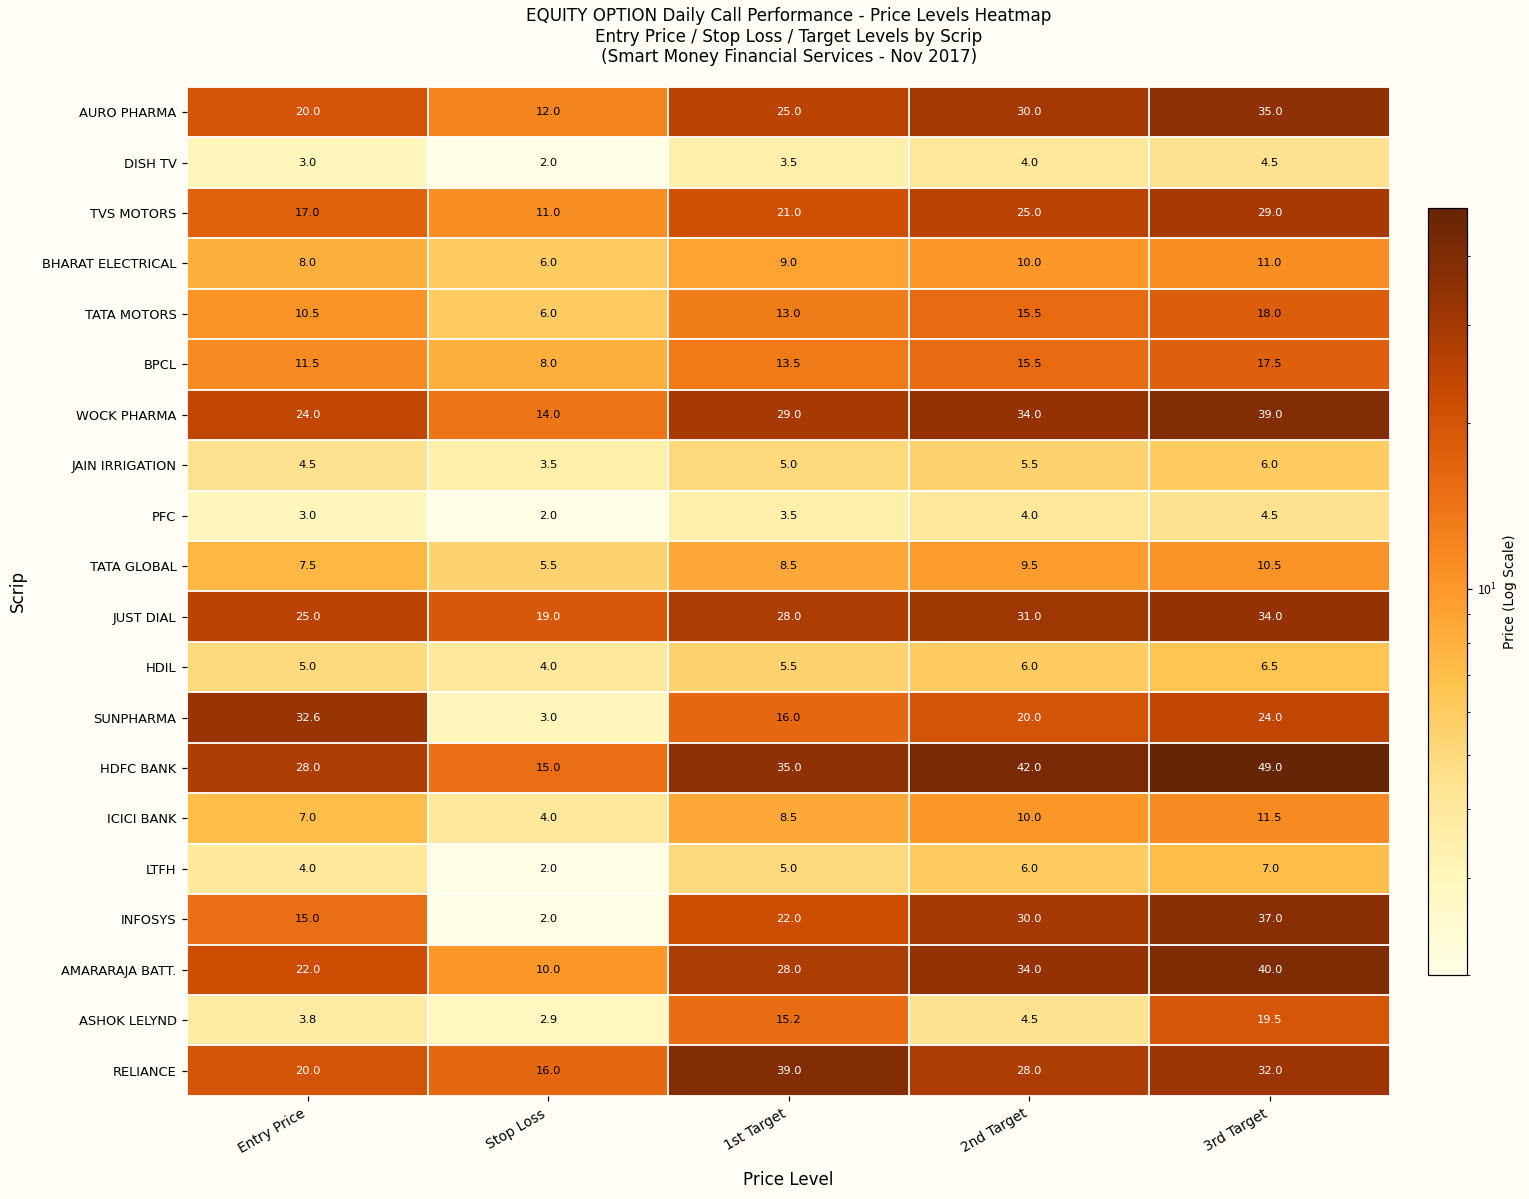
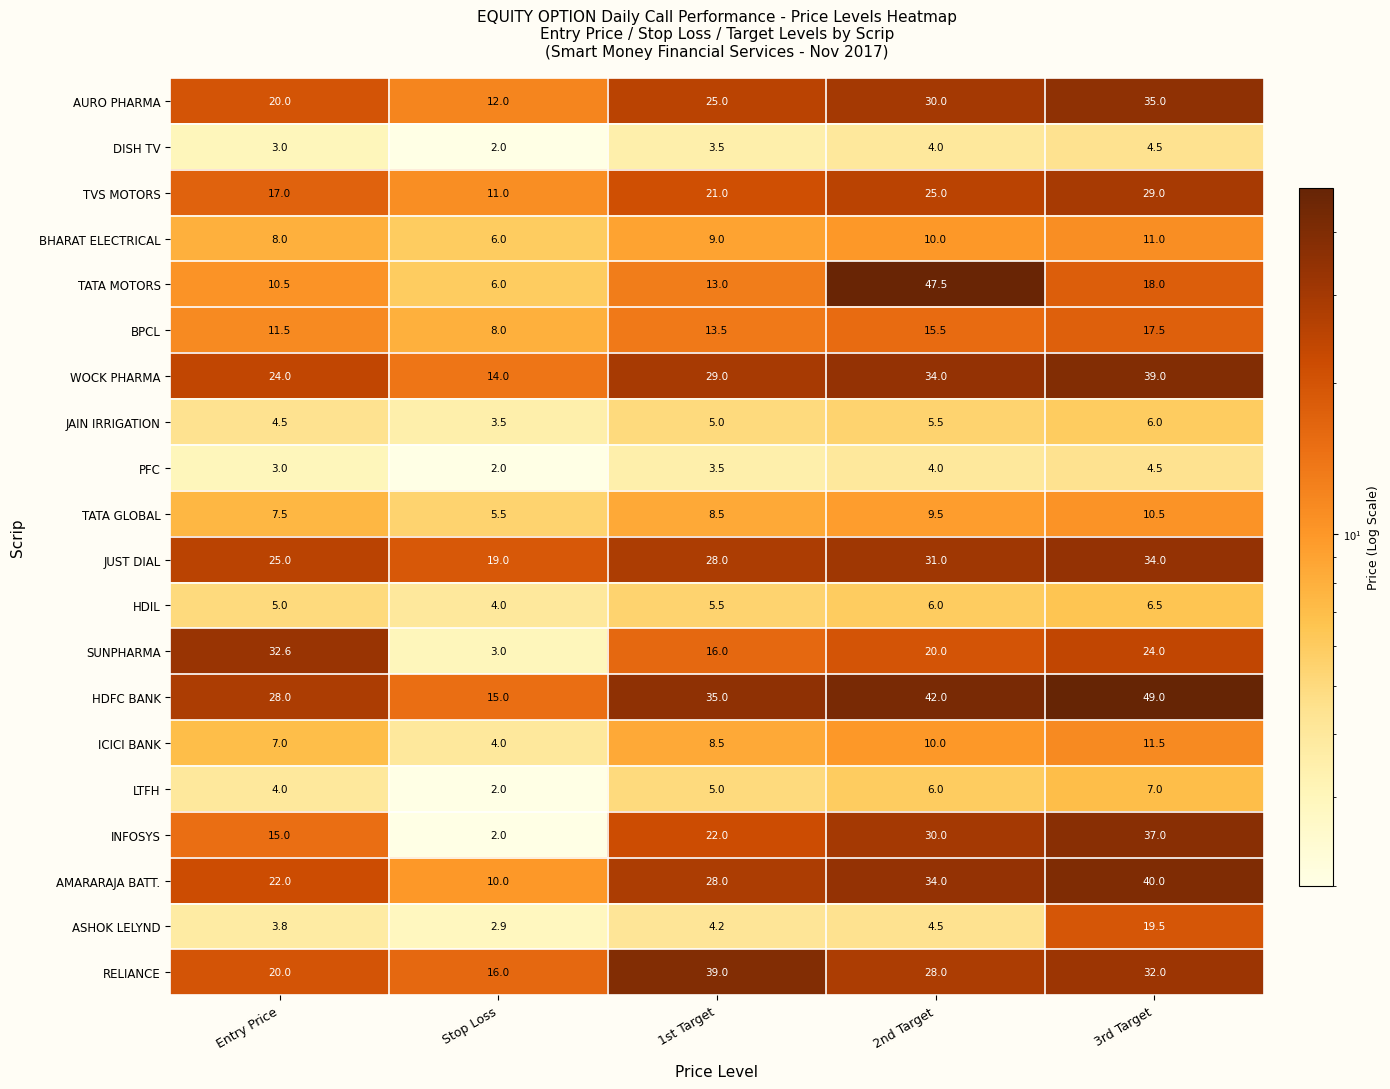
  {
    "AURO PHARMA": {
      "Entry Price": 20.0,
      "Stop Loss": 12.0,
      "1st Target": 25.0,
      "2nd Target": 30.0,
      "3rd Target": 35.0
    },
    "DISH TV": {
      "Entry Price": 3.0,
      "Stop Loss": 2.0,
      "1st Target": 3.5,
      "2nd Target": 4.0,
      "3rd Target": 4.5
    },
    "TVS MOTORS": {
      "Entry Price": 17.0,
      "Stop Loss": 11.0,
      "1st Target": 21.0,
      "2nd Target": 25.0,
      "3rd Target": 29.0
    },
    "BHARAT ELECTRICAL": {
      "Entry Price": 8.0,
      "Stop Loss": 6.0,
      "1st Target": 9.0,
      "2nd Target": 10.0,
      "3rd Target": 11.0
    },
    "TATA MOTORS": {
      "Entry Price": 10.5,
      "Stop Loss": 6.0,
      "1st Target": 13.0,
-     "2nd Target": 15.5,
+     "2nd Target": 47.5,
      "3rd Target": 18.0
    },
    "BPCL": {
      "Entry Price": 11.5,
      "Stop Loss": 8.0,
      "1st Target": 13.5,
      "2nd Target": 15.5,
      "3rd Target": 17.5
    },
    "WOCK PHARMA": {
      "Entry Price": 24.0,
      "Stop Loss": 14.0,
      "1st Target": 29.0,
      "2nd Target": 34.0,
      "3rd Target": 39.0
    },
    "JAIN IRRIGATION": {
      "Entry Price": 4.5,
      "Stop Loss": 3.5,
      "1st Target": 5.0,
      "2nd Target": 5.5,
      "3rd Target": 6.0
    },
    "PFC": {
      "Entry Price": 3.0,
      "Stop Loss": 2.0,
      "1st Target": 3.5,
      "2nd Target": 4.0,
      "3rd Target": 4.5
    },
    "TATA GLOBAL": {
      "Entry Price": 7.5,
      "Stop Loss": 5.5,
      "1st Target": 8.5,
      "2nd Target": 9.5,
      "3rd Target": 10.5
    },
    "JUST DIAL": {
      "Entry Price": 25.0,
      "Stop Loss": 19.0,
      "1st Target": 28.0,
      "2nd Target": 31.0,
      "3rd Target": 34.0
    },
    "HDIL": {
      "Entry Price": 5.0,
      "Stop Loss": 4.0,
      "1st Target": 5.5,
      "2nd Target": 6.0,
      "3rd Target": 6.5
    },
    "SUNPHARMA": {
      "Entry Price": 32.6,
      "Stop Loss": 3.0,
      "1st Target": 16.0,
      "2nd Target": 20.0,
      "3rd Target": 24.0
    },
    "HDFC BANK": {
      "Entry Price": 28.0,
      "Stop Loss": 15.0,
      "1st Target": 35.0,
      "2nd Target": 42.0,
      "3rd Target": 49.0
    },
    "ICICI BANK": {
      "Entry Price": 7.0,
      "Stop Loss": 4.0,
      "1st Target": 8.5,
      "2nd Target": 10.0,
      "3rd Target": 11.5
    },
    "LTFH": {
      "Entry Price": 4.0,
      "Stop Loss": 2.0,
      "1st Target": 5.0,
      "2nd Target": 6.0,
      "3rd Target": 7.0
    },
    "INFOSYS": {
      "Entry Price": 15.0,
      "Stop Loss": 2.0,
      "1st Target": 22.0,
      "2nd Target": 30.0,
      "3rd Target": 37.0
    },
    "AMARARAJA BATT.": {
      "Entry Price": 22.0,
      "Stop Loss": 10.0,
      "1st Target": 28.0,
      "2nd Target": 34.0,
      "3rd Target": 40.0
    },
    "ASHOK LELYND": {
      "Entry Price": 3.8,
      "Stop Loss": 2.9,
-     "1st Target": 15.2,
+     "1st Target": 4.2,
      "2nd Target": 4.5,
      "3rd Target": 19.5
    },
    "RELIANCE": {
      "Entry Price": 20.0,
      "Stop Loss": 16.0,
      "1st Target": 39.0,
      "2nd Target": 28.0,
      "3rd Target": 32.0
    }
  }
